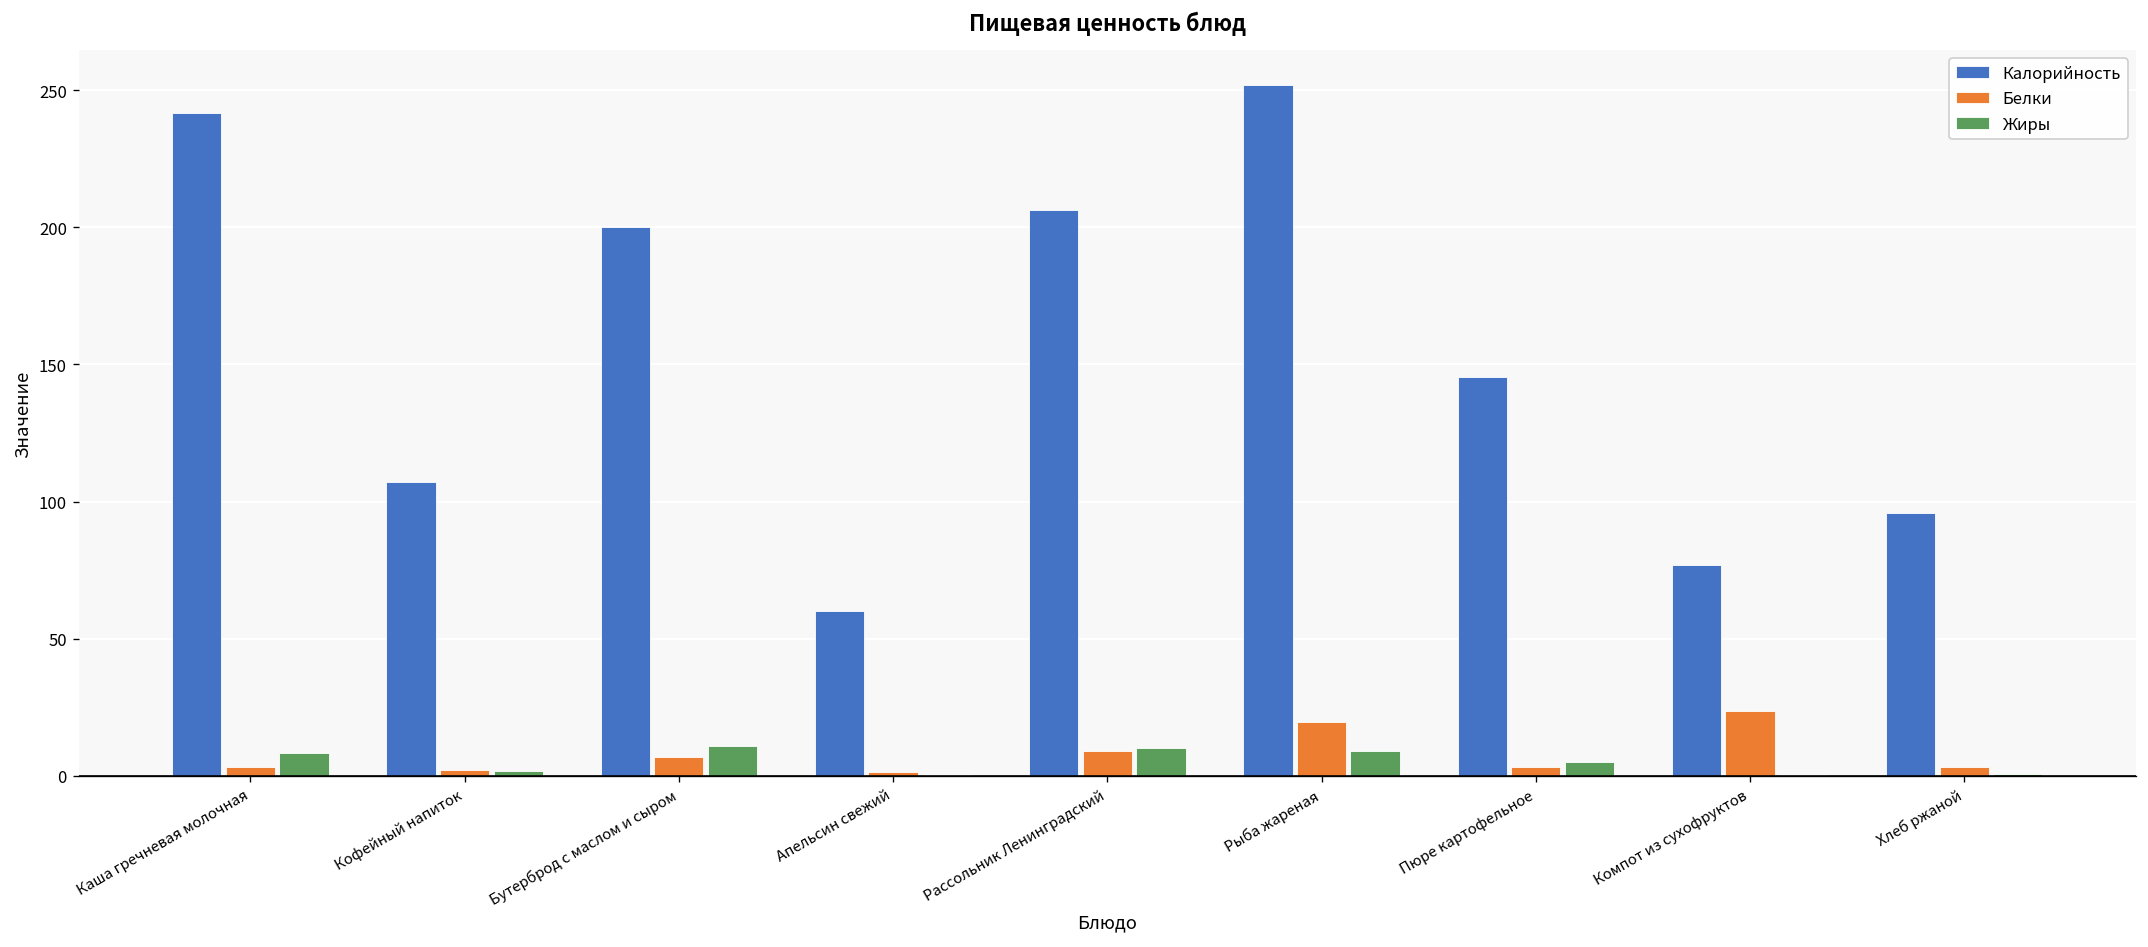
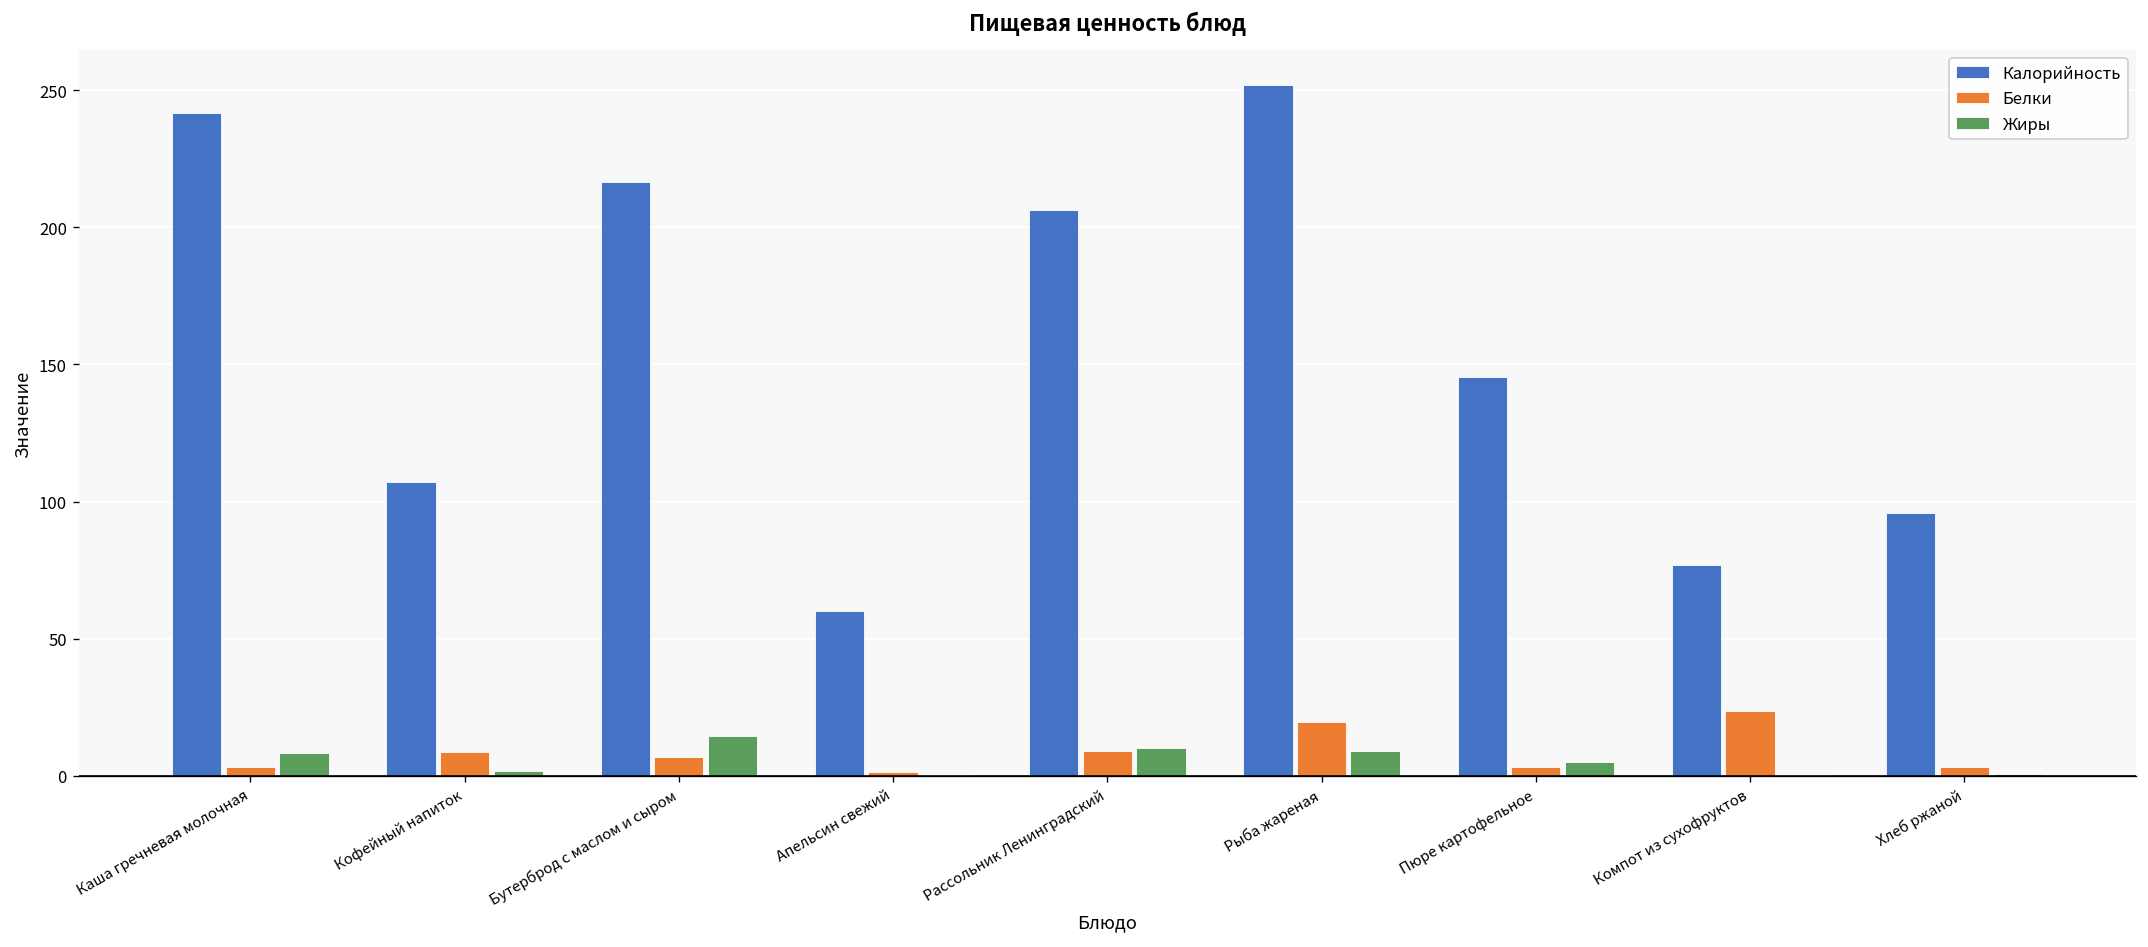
  {
    "Калорийность": {
      "Каша гречневая молочная": 242,
      "Кофейный напиток": 107,
-     "Бутерброд с маслом и сыром": 200,
+     "Бутерброд с маслом и сыром": 217,
      "Апельсин свежий": 60,
      "Рассольник Ленинградский": 206,
      "Рыба жареная": 252,
      "Пюре картофельное": 145,
      "Компот из сухофруктов": 77,
      "Хлеб ржаной": 96
    },
    "Белки": {
      "Каша гречневая молочная": 3,
-     "Кофейный напиток": 2,
+     "Кофейный напиток": 9,
      "Бутерброд с маслом и сыром": 7,
      "Апельсин свежий": 1,
      "Рассольник Ленинградский": 9,
      "Рыба жареная": 20,
      "Пюре картофельное": 3,
      "Компот из сухофруктов": 24,
      "Хлеб ржаной": 3
    },
    "Жиры": {
      "Каша гречневая молочная": 8,
      "Кофейный напиток": 2,
-     "Бутерброд с маслом и сыром": 11,
+     "Бутерброд с маслом и сыром": 15,
      "Рассольник Ленинградский": 10,
      "Рыба жареная": 9,
      "Пюре картофельное": 5
    }
  }
